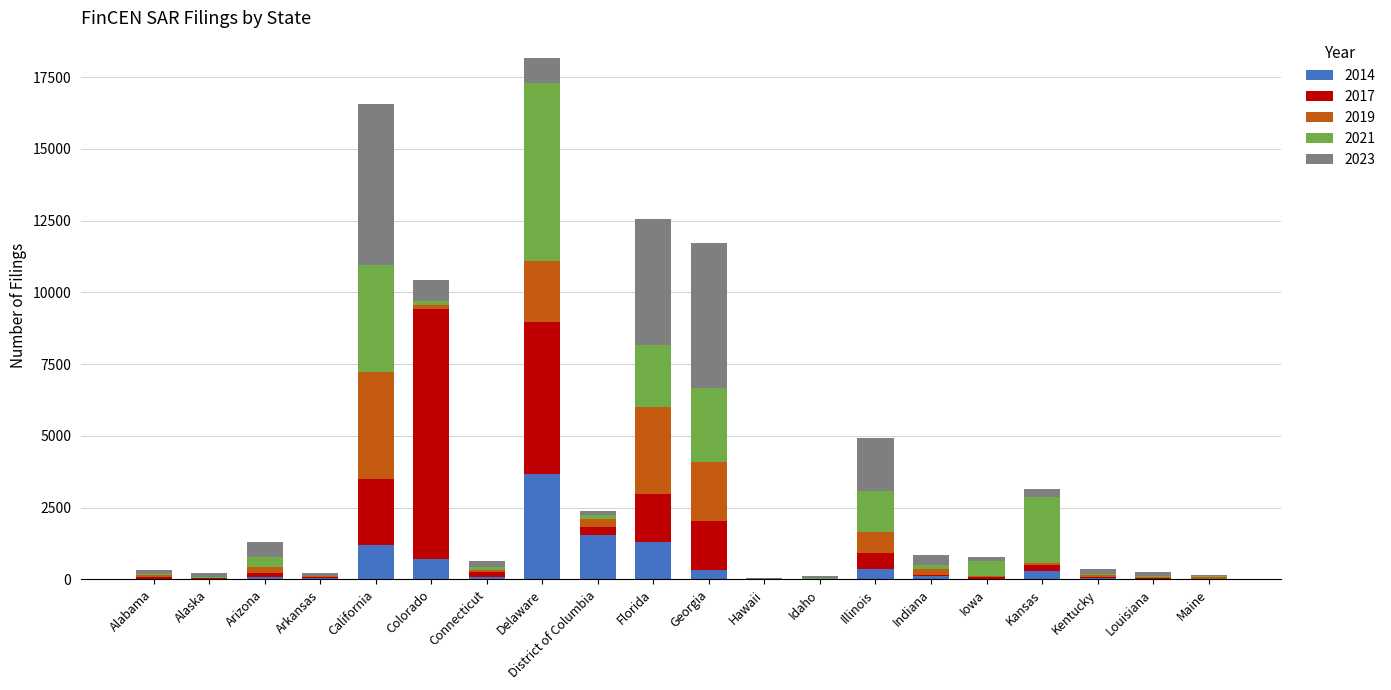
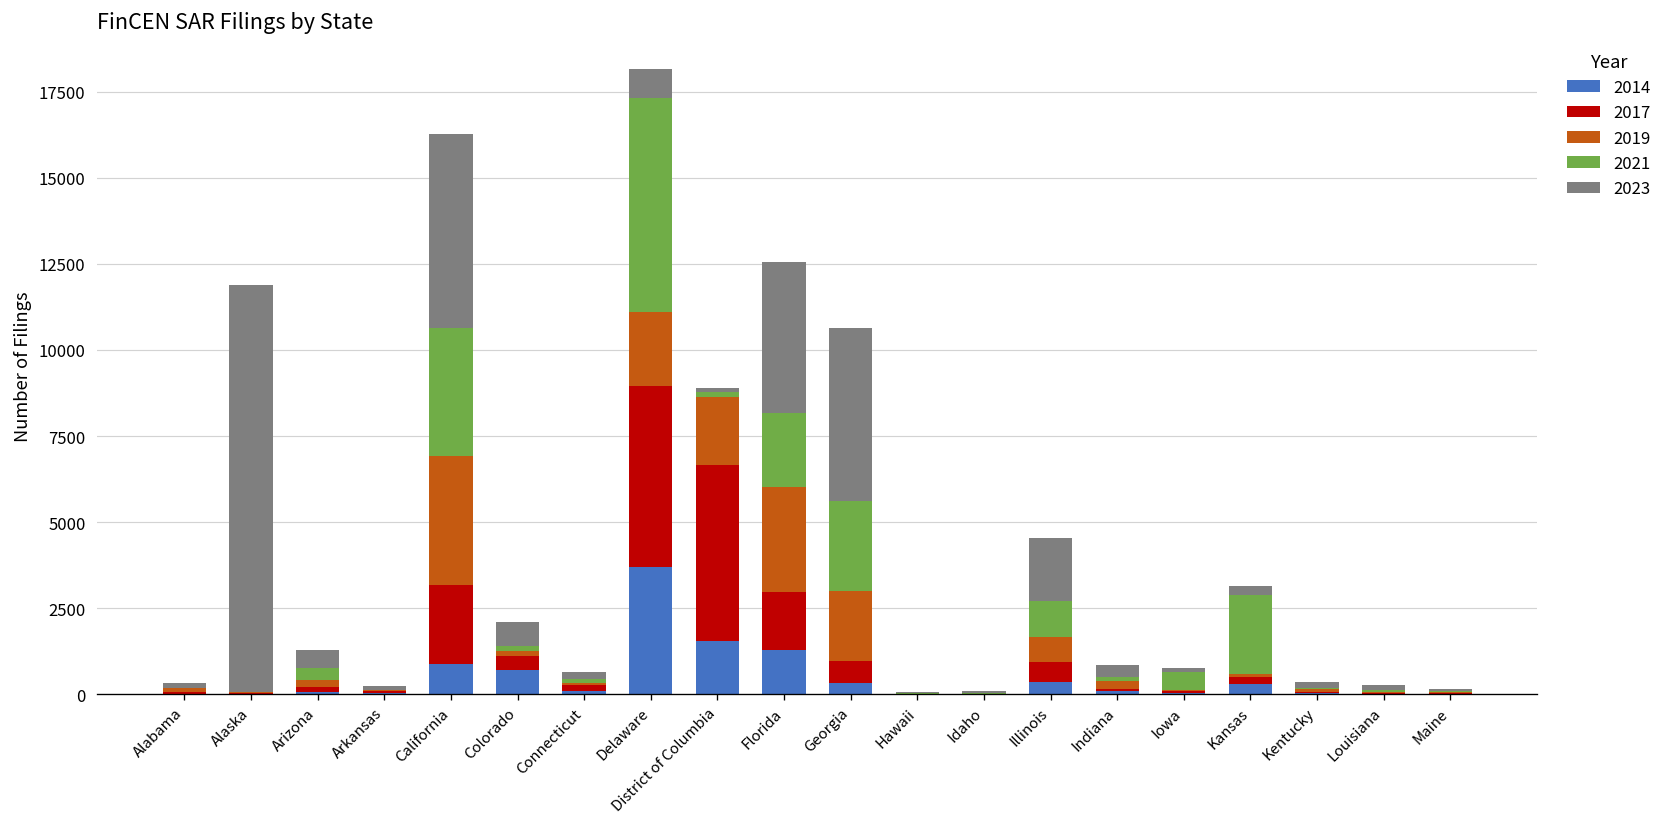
  {
    "2014": {
-     "California": 1200,
+     "California": 900,
      "Colorado": 700,
      "Delaware": 3700,
      "District of Columbia": 1500,
      "Florida": 1300,
      "Georgia": 300,
      "Illinois": 300,
      "Indiana": 100,
      "Kansas": 300
    },
    "2017": {
      "Arizona": 100,
      "California": 2300,
-     "Colorado": 8700,
+     "Colorado": 400,
      "Connecticut": 200,
      "Delaware": 5300,
-     "District of Columbia": 300,
+     "District of Columbia": 5100,
      "Florida": 1700,
-     "Georgia": 1700,
+     "Georgia": 600,
      "Illinois": 600,
      "Kansas": 200
    },
    "2019": {
      "Alabama": 100,
      "Arizona": 200,
      "California": 3700,
      "Colorado": 100,
      "Delaware": 2100,
-     "District of Columbia": 300,
+     "District of Columbia": 2000,
      "Florida": 3000,
      "Georgia": 2000,
      "Illinois": 700,
      "Indiana": 200,
      "Kansas": 100
    },
    "2021": {
      "Arizona": 300,
      "California": 3700,
      "Colorado": 100,
      "Connecticut": 100,
      "Delaware": 6200,
      "District of Columbia": 200,
      "Florida": 2100,
      "Georgia": 2600,
-     "Illinois": 1400,
+     "Illinois": 1000,
      "Indiana": 100,
      "Iowa": 500,
      "Kansas": 2300
    },
    "2023": {
      "Alabama": 100,
-     "Alaska": 200,
+     "Alaska": 11800,
      "Arizona": 500,
      "Arkansas": 100,
      "California": 5600,
      "Colorado": 700,
      "Connecticut": 200,
      "Delaware": 800,
      "District of Columbia": 100,
      "Florida": 4400,
      "Georgia": 5000,
      "Illinois": 1900,
      "Indiana": 400,
      "Iowa": 100,
      "Kansas": 300,
      "Kentucky": 200,
      "Louisiana": 100
    }
  }
